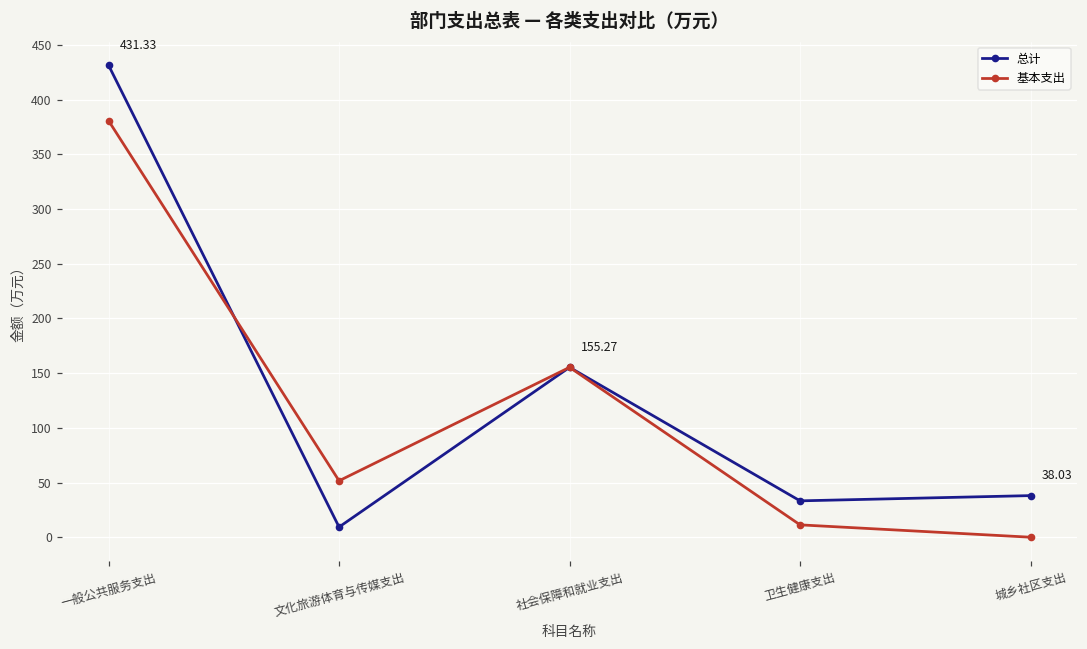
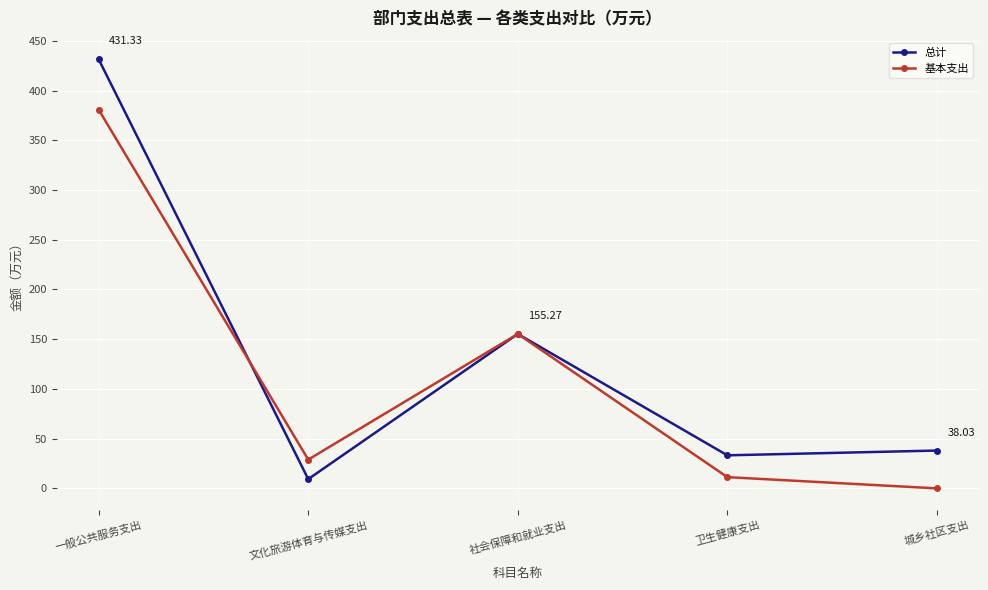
  {
    "总计": {
      "一般公共服务支出": 431.33,
      "城乡社区支出": 38.03
    },
    "基本支出": {
      "一般公共服务支出": 380,
-     "文化旅游体育与传媒支出": 50,
+     "文化旅游体育与传媒支出": 30,
      "卫生健康支出": 10,
      "城乡社区支出": 0
    }
  }
